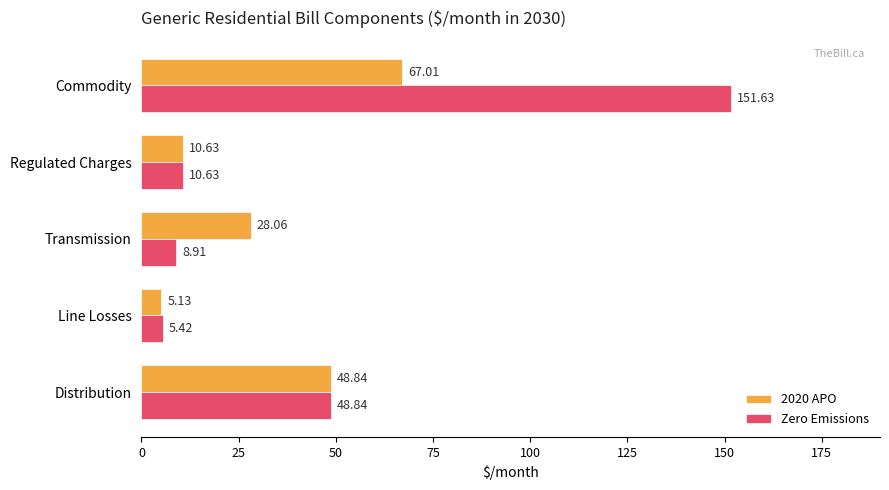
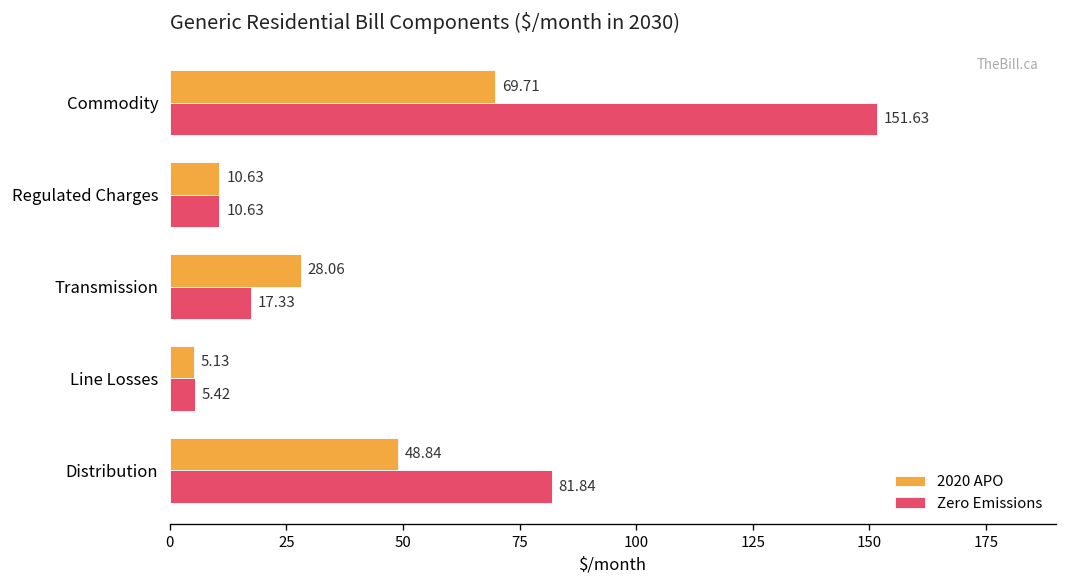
  {
    "2020 APO": {
-     "Commodity": 67.01,
+     "Commodity": 69.71,
      "Regulated Charges": 10.63,
      "Transmission": 28.06,
      "Line Losses": 5.13,
      "Distribution": 48.84
    },
    "Zero Emissions": {
      "Commodity": 151.63,
      "Regulated Charges": 10.63,
-     "Transmission": 8.91,
+     "Transmission": 17.33,
      "Line Losses": 5.42,
-     "Distribution": 48.84
+     "Distribution": 81.84
    }
  }
